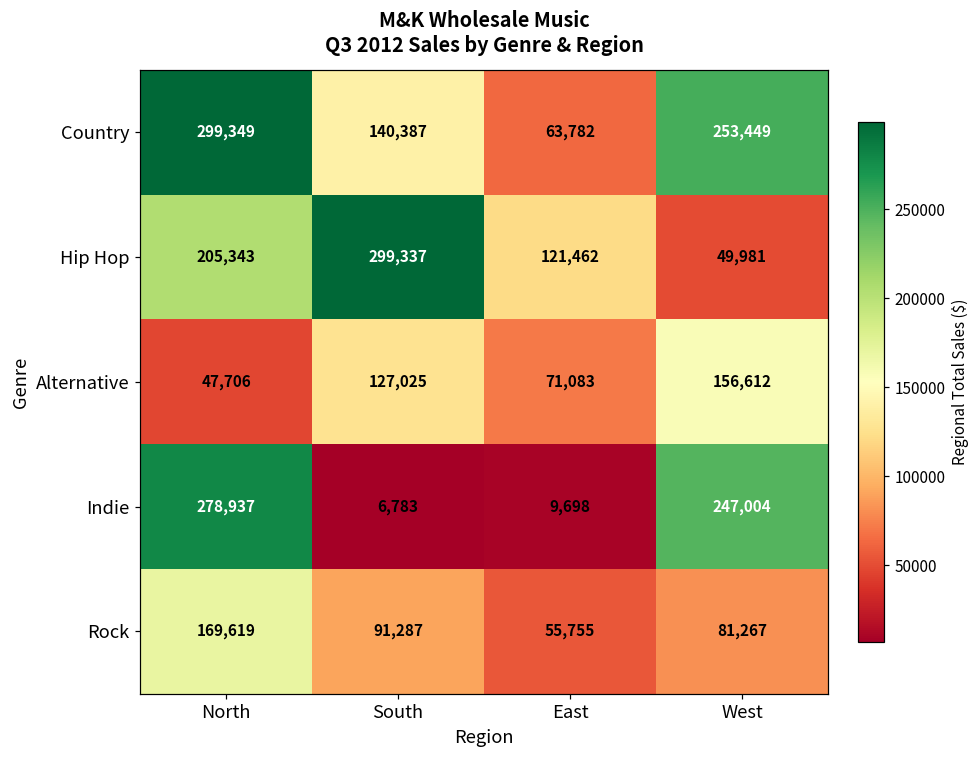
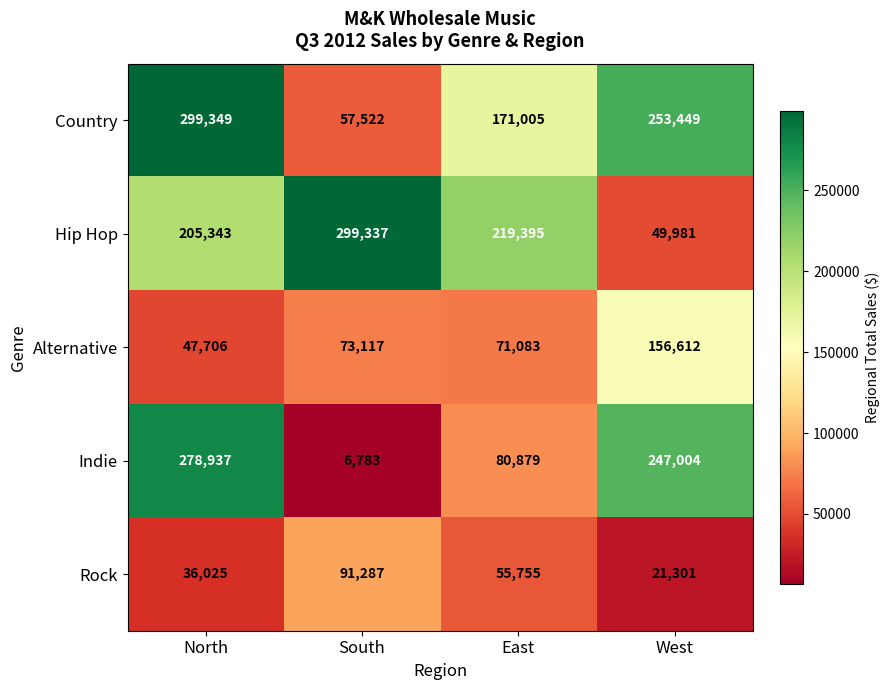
  {
    "Country": {
      "North": "299,349",
-     "South": "140,387",
-     "East": "63,782",
+     "South": "57,522",
+     "East": "171,005",
      "West": "253,449"
    },
    "Hip Hop": {
      "North": "205,343",
      "South": "299,337",
-     "East": "121,462",
+     "East": "219,395",
      "West": "49,981"
    },
    "Alternative": {
      "North": "47,706",
-     "South": "127,025",
+     "South": "73,117",
      "East": "71,083",
      "West": "156,612"
    },
    "Indie": {
      "North": "278,937",
      "South": "6,783",
-     "East": "9,698",
+     "East": "80,879",
      "West": "247,004"
    },
    "Rock": {
-     "North": "169,619",
+     "North": "36,025",
      "South": "91,287",
      "East": "55,755",
-     "West": "81,267"
+     "West": "21,301"
    }
  }
